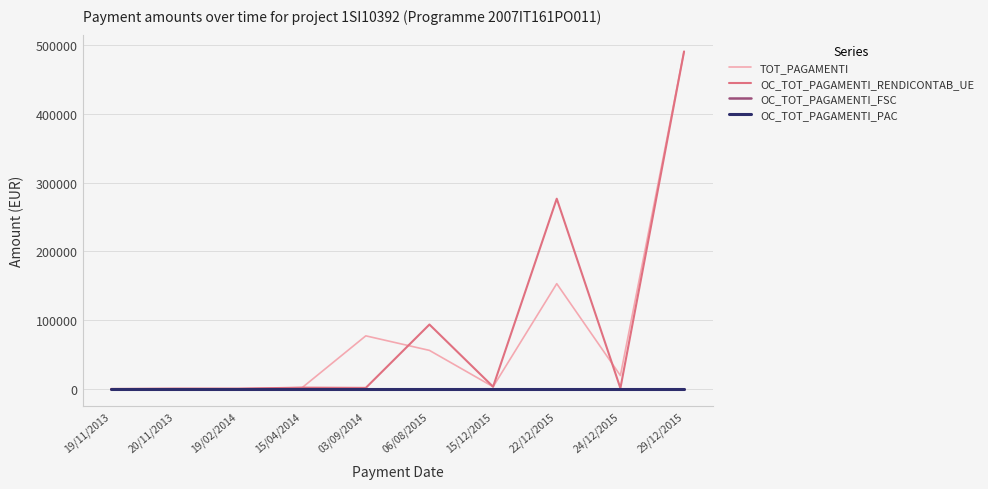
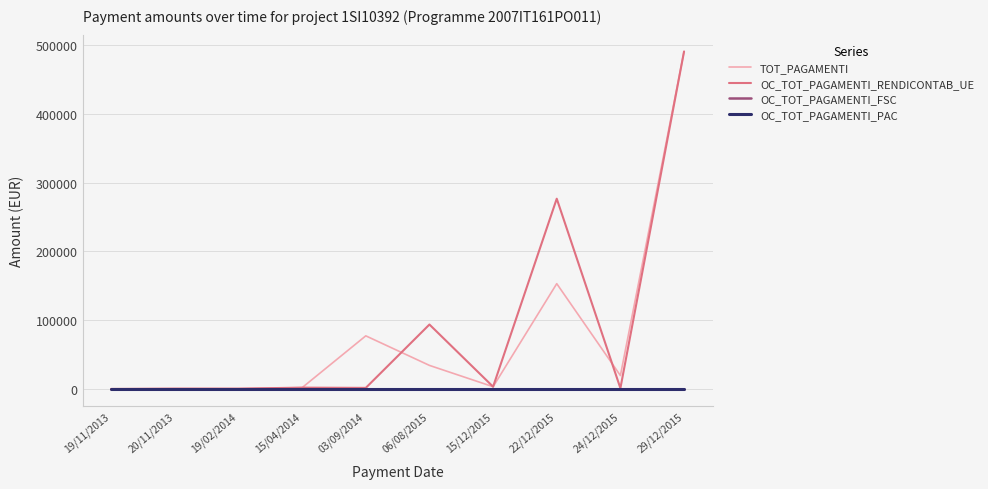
  {
    "TOT_PAGAMENTI": {
      "03/09/2014": 80000,
-     "06/08/2015": 60000,
+     "06/08/2015": 30000,
      "22/12/2015": 150000,
      "24/12/2015": 20000
    },
    "OC_TOT_PAGAMENTI_RENDICONTAB_UE": {
      "06/08/2015": 90000,
      "22/12/2015": 280000
    },
    "OC_TOT_PAGAMENTI_PAC": {
      "06/08/2015": 0,
      "22/12/2015": 0,
      "29/12/2015": 0
    }
  }
